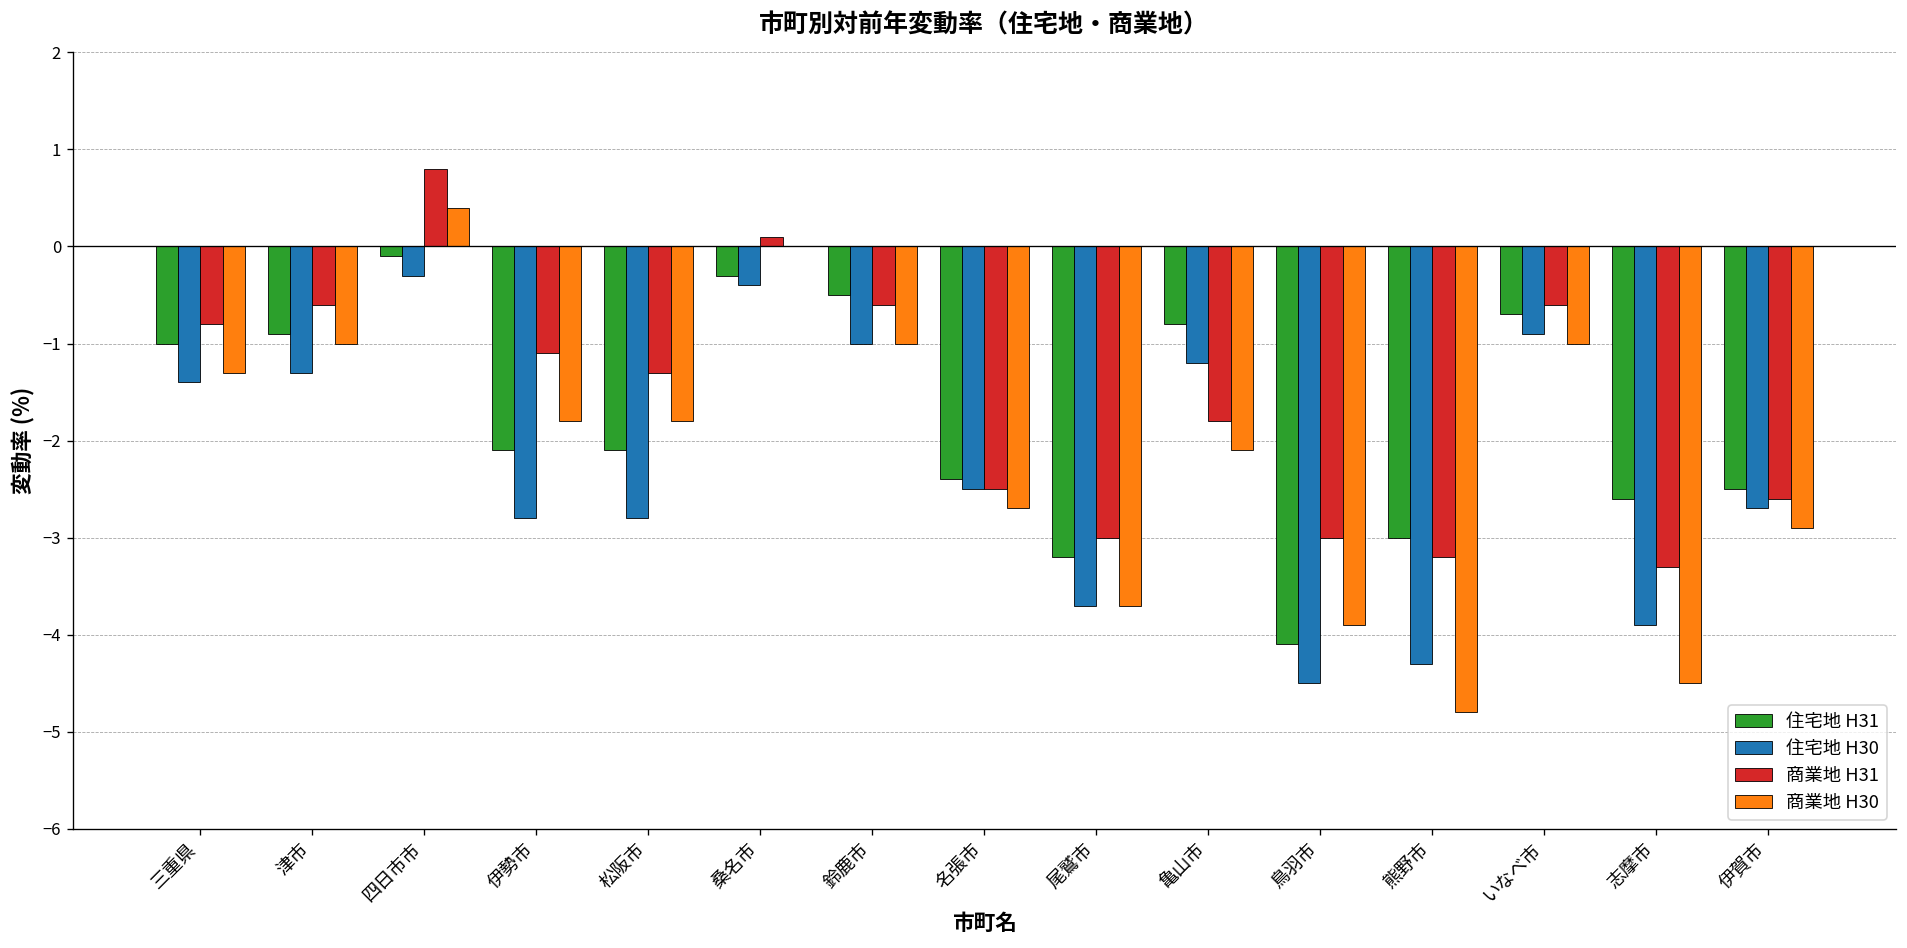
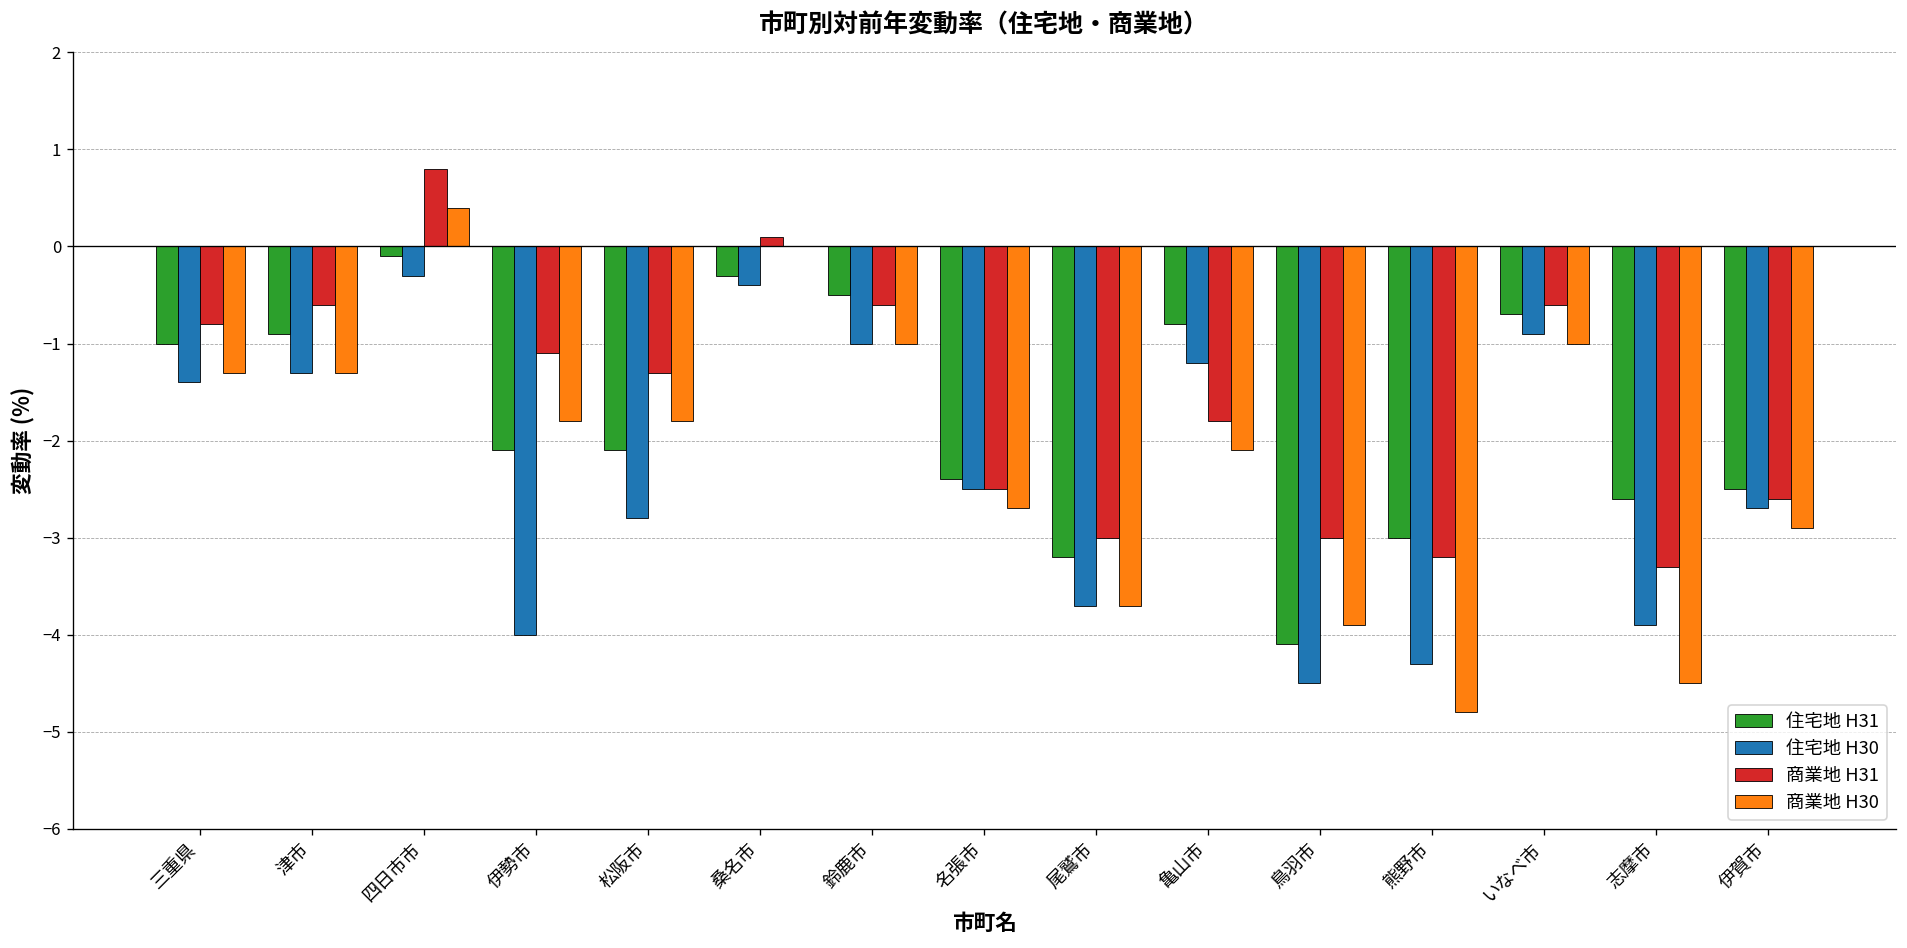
  {
    "住宅地 H31": {
      "三重県": -1.0,
      "津市": -0.9,
      "四日市市": -0.1,
      "伊勢市": -2.1,
      "松阪市": -2.1,
      "桑名市": -0.3,
      "鈴鹿市": -0.5,
      "名張市": -2.4,
      "尾鷲市": -3.2,
      "亀山市": -0.8,
      "鳥羽市": -4.1,
      "熊野市": -3.0,
      "いなべ市": -0.7,
      "志摩市": -2.6,
      "伊賀市": -2.5
    },
    "住宅地 H30": {
      "三重県": -1.4,
      "津市": -1.3,
      "四日市市": -0.3,
-     "伊勢市": -2.8,
+     "伊勢市": -4.0,
      "松阪市": -2.8,
      "桑名市": -0.4,
      "鈴鹿市": -1.0,
      "名張市": -2.5,
      "尾鷲市": -3.7,
      "亀山市": -1.2,
      "鳥羽市": -4.5,
      "熊野市": -4.3,
      "いなべ市": -0.9,
      "志摩市": -3.9,
      "伊賀市": -2.7
    },
    "商業地 H31": {
      "三重県": -0.8,
      "津市": -0.6,
      "四日市市": 0.8,
      "伊勢市": -1.1,
      "松阪市": -1.3,
      "桑名市": 0.1,
      "鈴鹿市": -0.6,
      "名張市": -2.5,
      "尾鷲市": -3.0,
      "亀山市": -1.8,
      "鳥羽市": -3.0,
      "熊野市": -3.2,
      "いなべ市": -0.6,
      "志摩市": -3.3,
      "伊賀市": -2.6
    },
    "商業地 H30": {
      "三重県": -1.3,
-     "津市": -1.0,
+     "津市": -1.3,
      "四日市市": 0.4,
      "伊勢市": -1.8,
      "松阪市": -1.8,
      "桑名市": 0.0,
      "鈴鹿市": -1.0,
      "名張市": -2.7,
      "尾鷲市": -3.7,
      "亀山市": -2.1,
      "鳥羽市": -3.9,
      "熊野市": -4.8,
      "いなべ市": -1.0,
      "志摩市": -4.5,
      "伊賀市": -2.9
    }
  }
